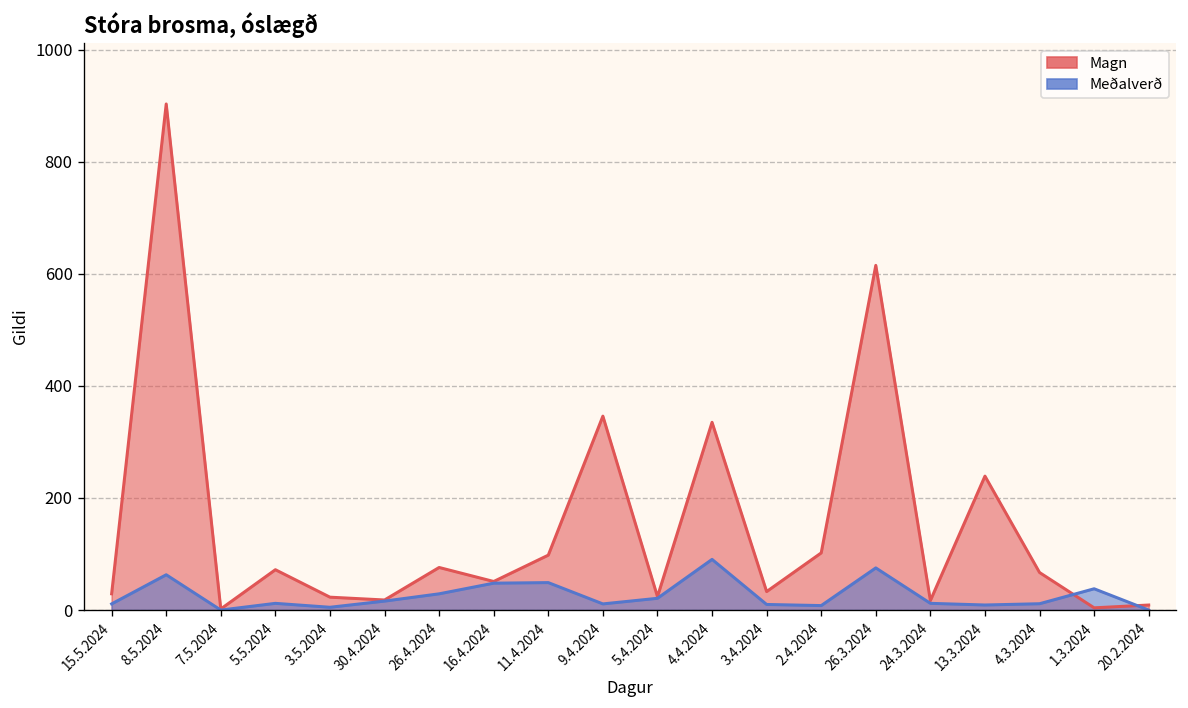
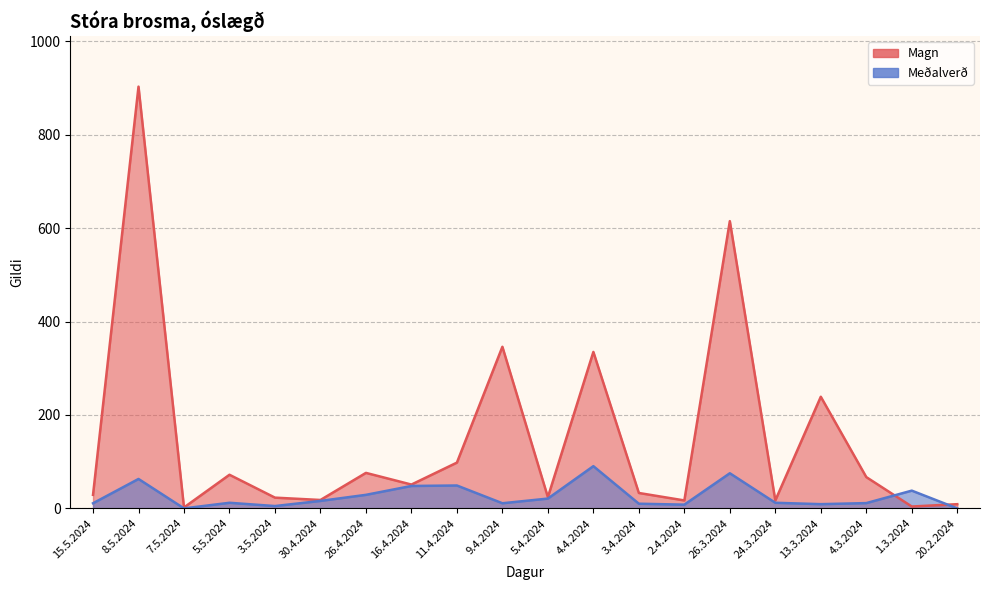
  {
    "Magn": {
      "15.5.2024": 30,
      "8.5.2024": 900,
      "5.5.2024": 70,
      "3.5.2024": 20,
      "26.4.2024": 80,
      "11.4.2024": 100,
      "9.4.2024": 350,
      "4.4.2024": 340,
      "3.4.2024": 30,
-     "2.4.2024": 100,
+     "2.4.2024": 20,
      "26.3.2024": 620,
      "13.3.2024": 240,
      "4.3.2024": 70,
      "1.3.2024": 0,
      "20.2.2024": 10
    },
    "Meðalverð": {
      "15.5.2024": 10,
      "8.5.2024": 60,
      "5.5.2024": 10,
      "3.5.2024": 10,
      "26.4.2024": 30,
      "11.4.2024": 50,
      "9.4.2024": 10,
      "4.4.2024": 90,
      "3.4.2024": 10,
      "2.4.2024": 10,
      "26.3.2024": 80,
      "13.3.2024": 10,
      "4.3.2024": 10,
      "1.3.2024": 40,
      "20.2.2024": 0
    }
  }
